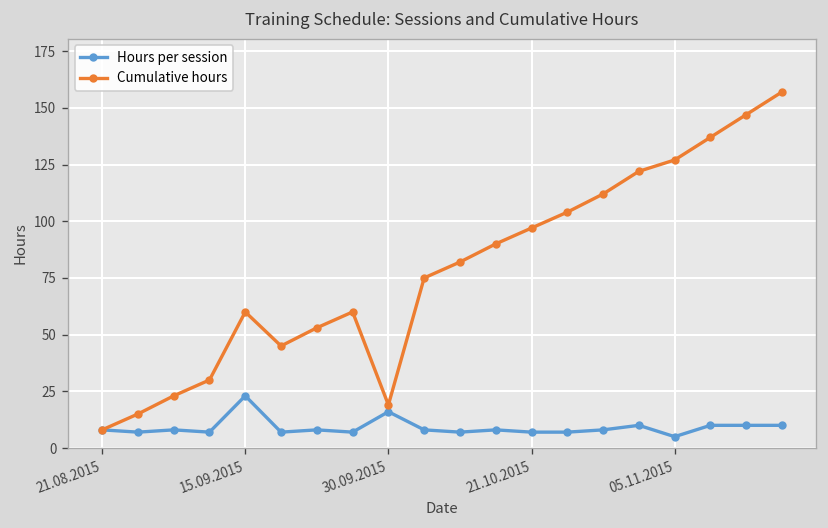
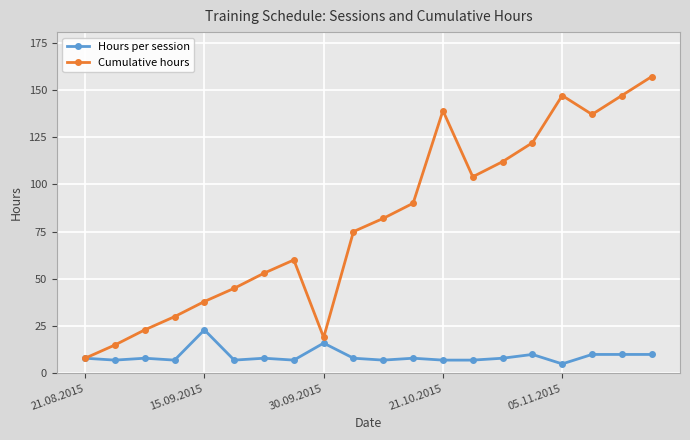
  {
    "Hours per session": {
      "15.09.2015": 23,
      "30.09.2015": 16,
      "21.10.2015": 7,
      "05.11.2015": 5
    },
    "Cumulative hours": {
-     "15.09.2015": 60,
+     "15.09.2015": 38,
      "30.09.2015": 19,
-     "21.10.2015": 97,
-     "05.11.2015": 127
+     "21.10.2015": 139,
+     "05.11.2015": 147
    }
  }
